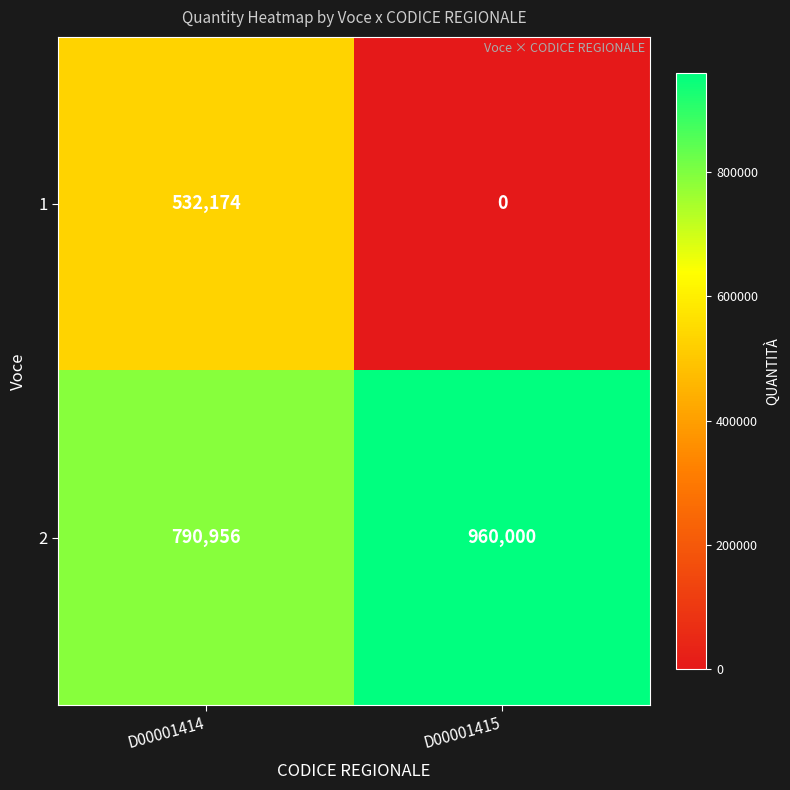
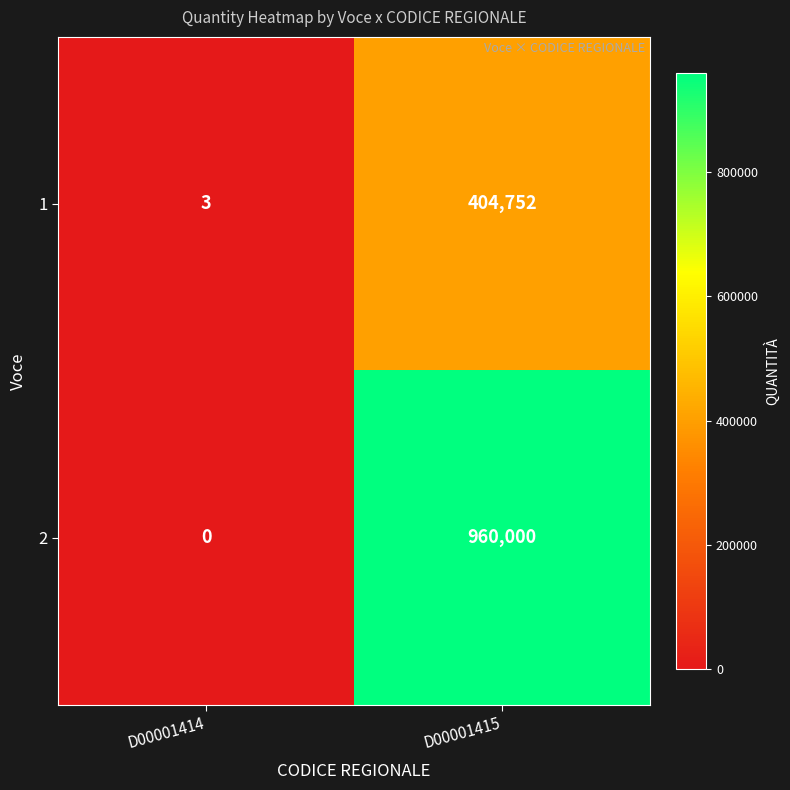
  {
    "1": {
-     "D00001414": "532,174",
-     "D00001415": "0"
+     "D00001414": "3",
+     "D00001415": "404,752"
    },
    "2": {
-     "D00001414": "790,956",
+     "D00001414": "0",
      "D00001415": "960,000"
    }
  }
